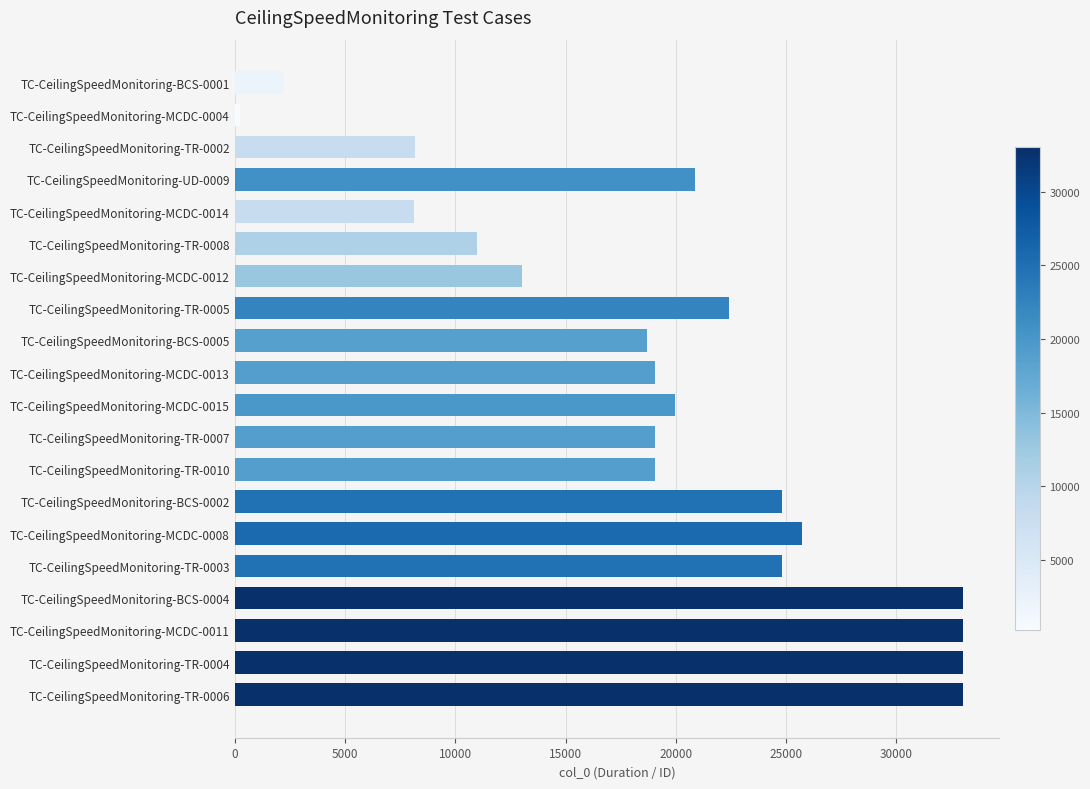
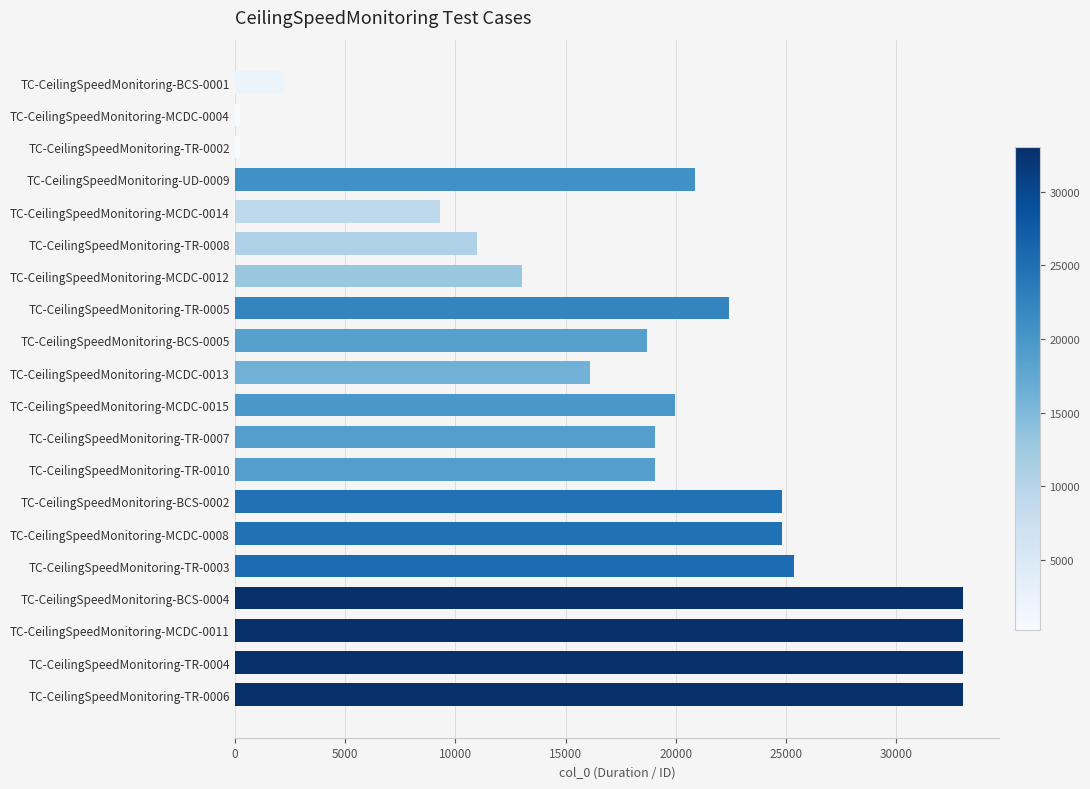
  {
    "TC-CeilingSpeedMonitoring-BCS-0001": 2200,
    "TC-CeilingSpeedMonitoring-MCDC-0004": 200,
-   "TC-CeilingSpeedMonitoring-TR-0002": 8200,
+   "TC-CeilingSpeedMonitoring-TR-0002": 200,
    "TC-CeilingSpeedMonitoring-UD-0009": 20900,
-   "TC-CeilingSpeedMonitoring-MCDC-0014": 8100,
+   "TC-CeilingSpeedMonitoring-MCDC-0014": 9300,
    "TC-CeilingSpeedMonitoring-TR-0008": 11000,
    "TC-CeilingSpeedMonitoring-MCDC-0012": 13000,
    "TC-CeilingSpeedMonitoring-TR-0005": 22400,
    "TC-CeilingSpeedMonitoring-BCS-0005": 18700,
-   "TC-CeilingSpeedMonitoring-MCDC-0013": 19000,
+   "TC-CeilingSpeedMonitoring-MCDC-0013": 16100,
    "TC-CeilingSpeedMonitoring-MCDC-0015": 19900,
    "TC-CeilingSpeedMonitoring-TR-0007": 19000,
    "TC-CeilingSpeedMonitoring-TR-0010": 19000,
    "TC-CeilingSpeedMonitoring-BCS-0002": 24800,
-   "TC-CeilingSpeedMonitoring-MCDC-0008": 25700,
-   "TC-CeilingSpeedMonitoring-TR-0003": 24800,
+   "TC-CeilingSpeedMonitoring-MCDC-0008": 24800,
+   "TC-CeilingSpeedMonitoring-TR-0003": 25300,
    "TC-CeilingSpeedMonitoring-BCS-0004": 33000,
    "TC-CeilingSpeedMonitoring-MCDC-0011": 33000,
    "TC-CeilingSpeedMonitoring-TR-0004": 33000,
    "TC-CeilingSpeedMonitoring-TR-0006": 33000
  }
